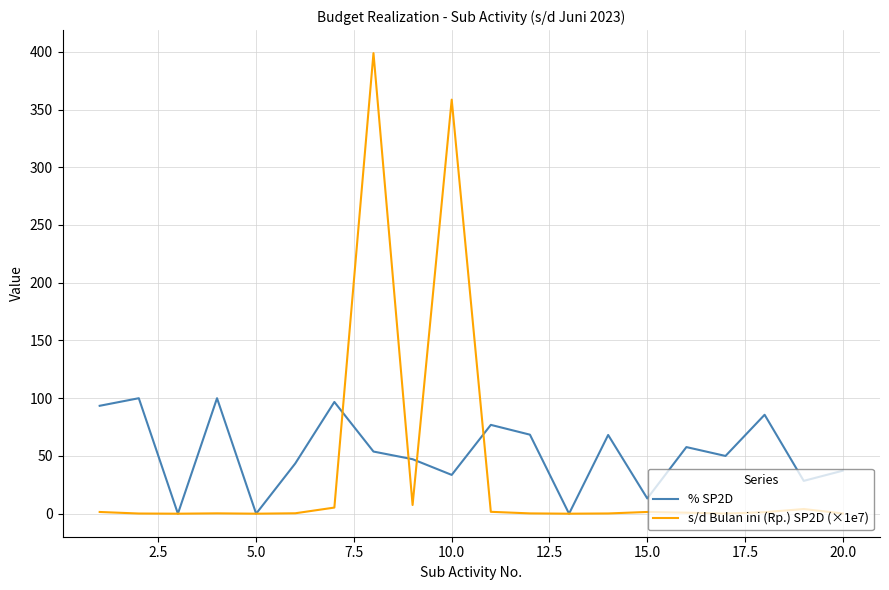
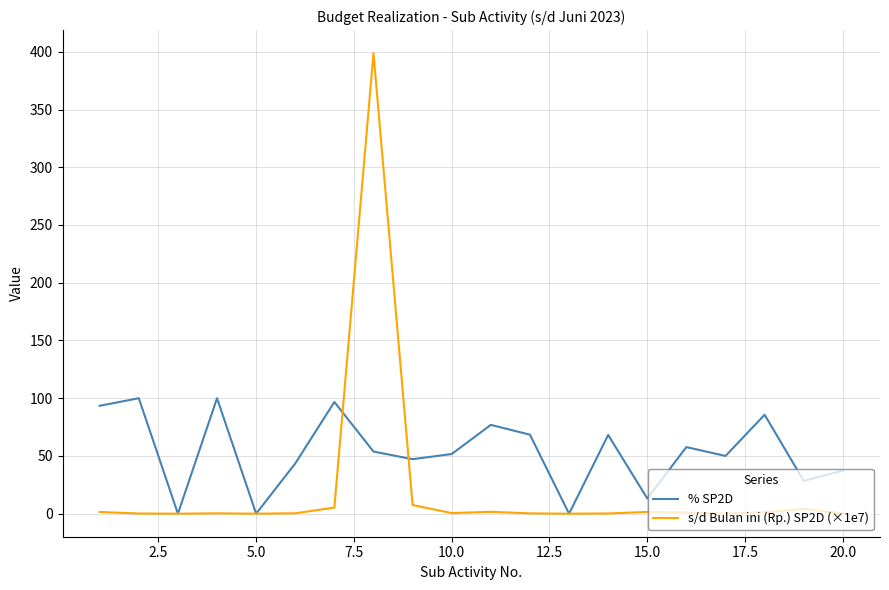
  {
    "% SP2D": {
-     "10.0": 34,
+     "10.0": 52,
      "15.0": 13
    },
    "s/d Bulan ini (Rp.) SP2D (×1e7)": {
-     "10.0": 359,
+     "10.0": 1,
      "15.0": 2
    }
  }
